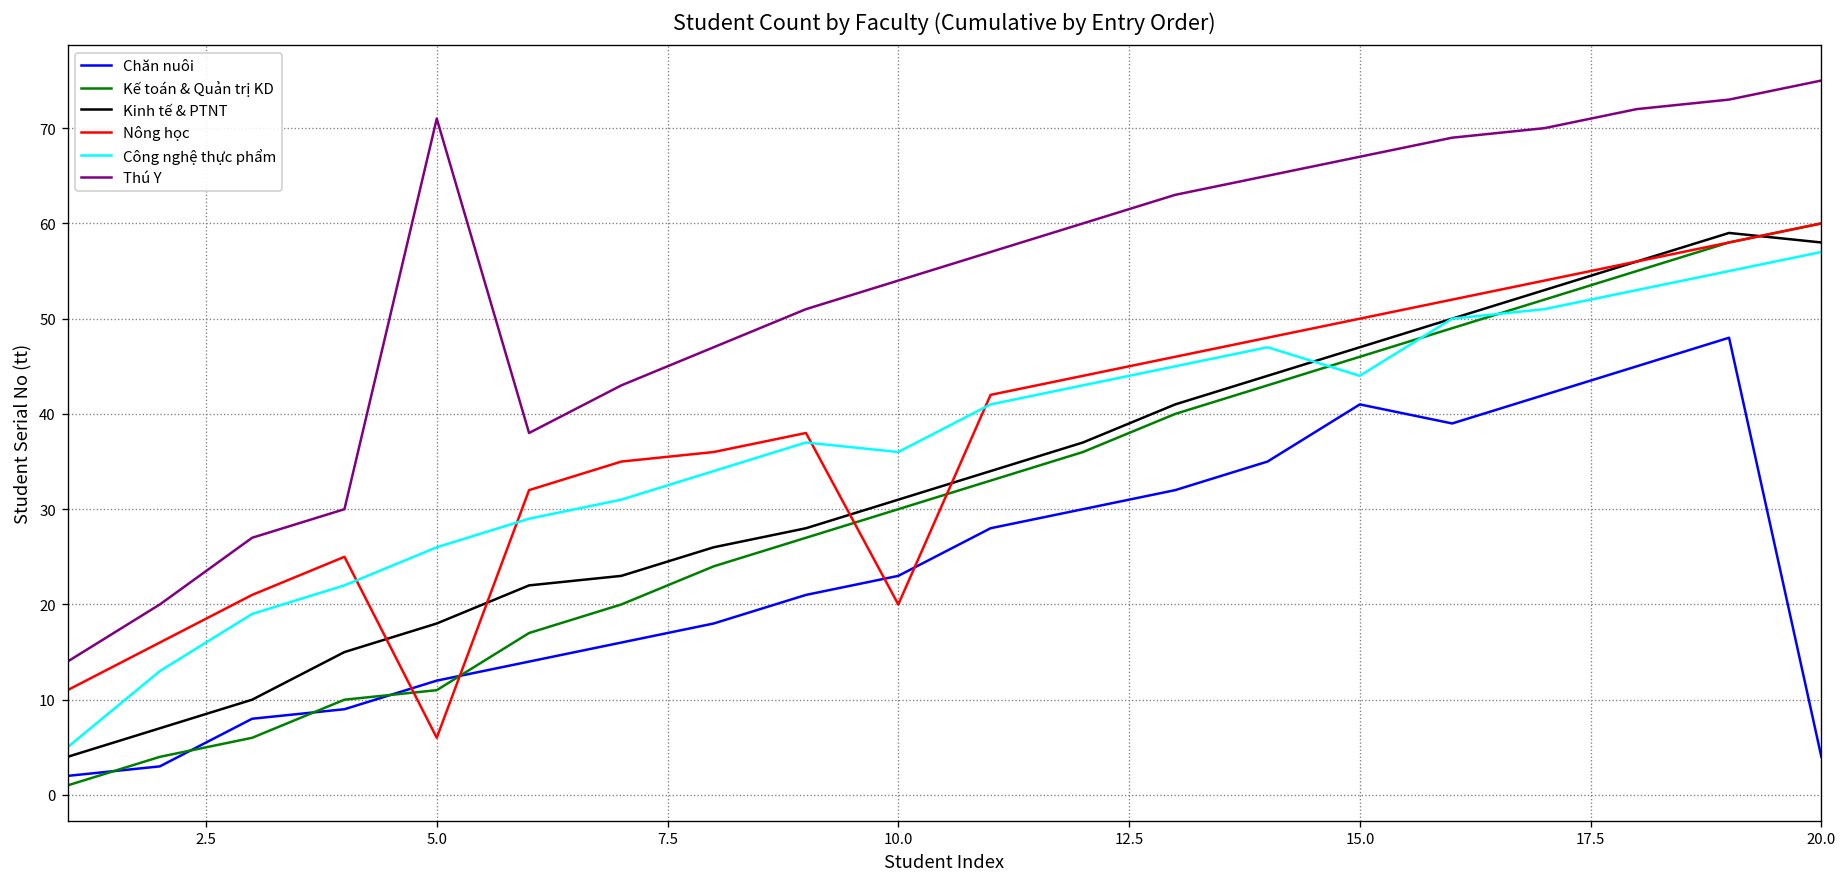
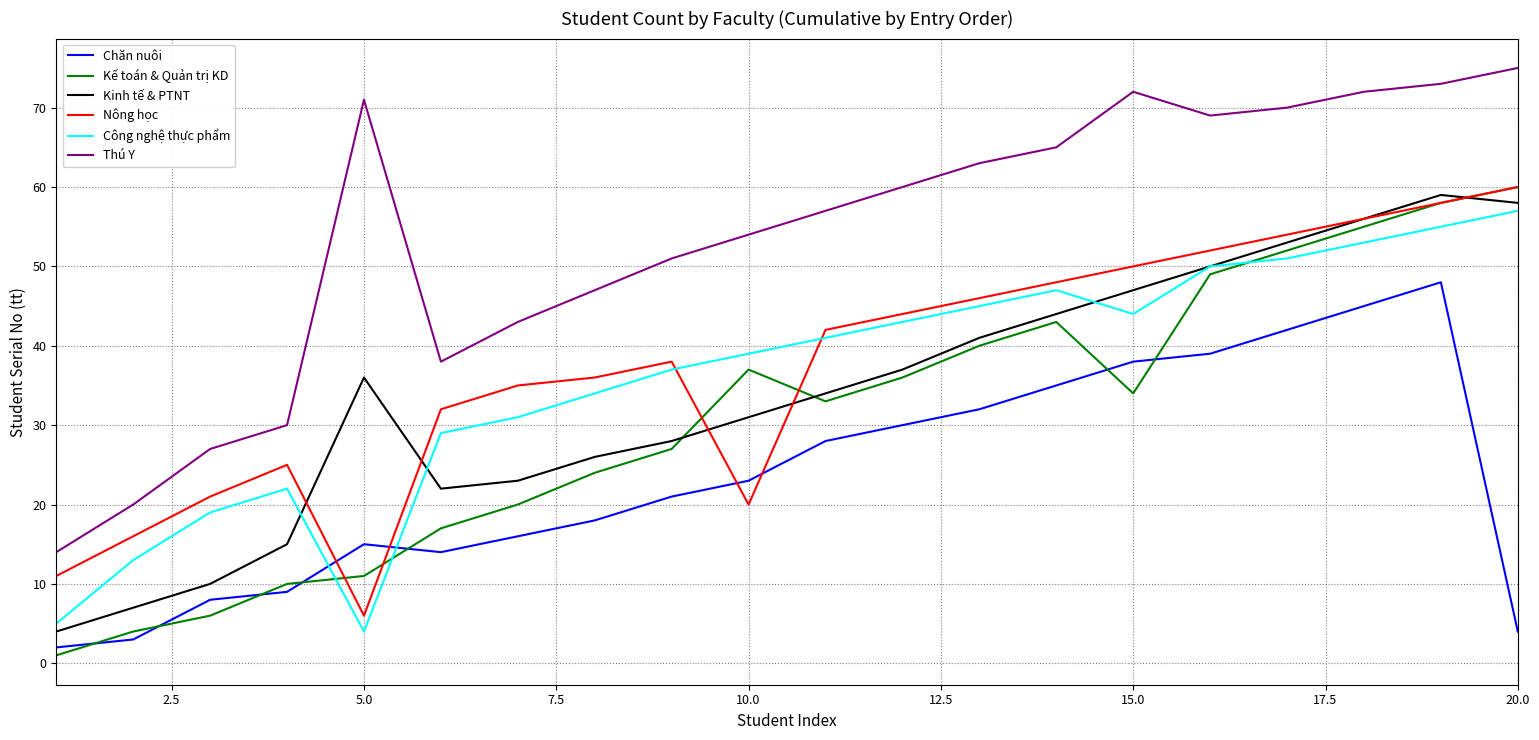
  {
    "Chăn nuôi": {
-     "5.0": 12,
+     "5.0": 15,
      "10.0": 23,
-     "15.0": 41,
+     "15.0": 38,
      "20.0": 4
    },
    "Kế toán & Quản trị KD": {
      "5.0": 11,
-     "10.0": 30,
-     "15.0": 46
+     "10.0": 37,
+     "15.0": 34
    },
    "Kinh tế & PTNT": {
-     "5.0": 18,
+     "5.0": 36,
      "10.0": 31,
      "15.0": 47,
      "20.0": 58
    },
    "Nông học": {
      "5.0": 6,
      "10.0": 20,
      "15.0": 50
    },
    "Công nghệ thực phẩm": {
-     "5.0": 26,
-     "10.0": 36,
+     "5.0": 4,
+     "10.0": 39,
      "15.0": 44,
      "20.0": 57
    },
    "Thú Y": {
      "5.0": 71,
      "10.0": 54,
-     "15.0": 67,
+     "15.0": 72,
      "20.0": 75
    }
  }
